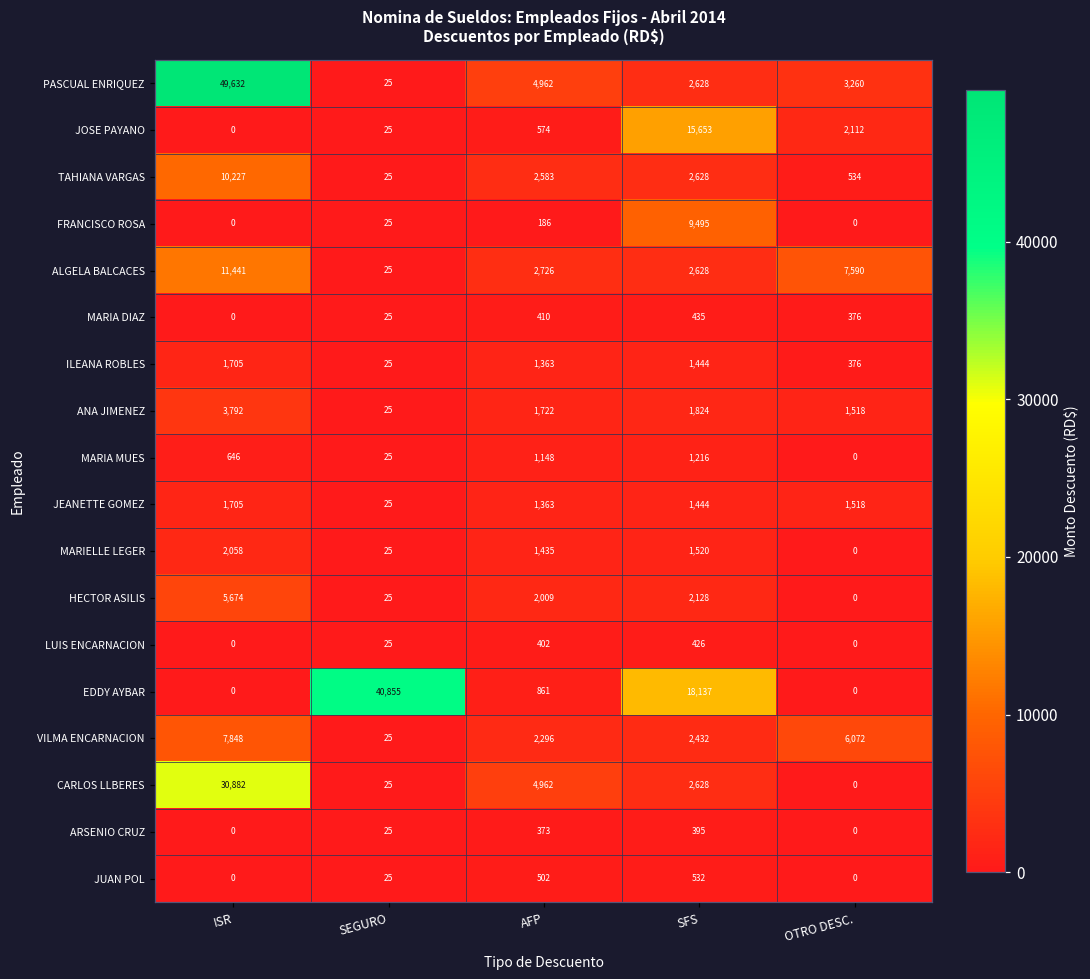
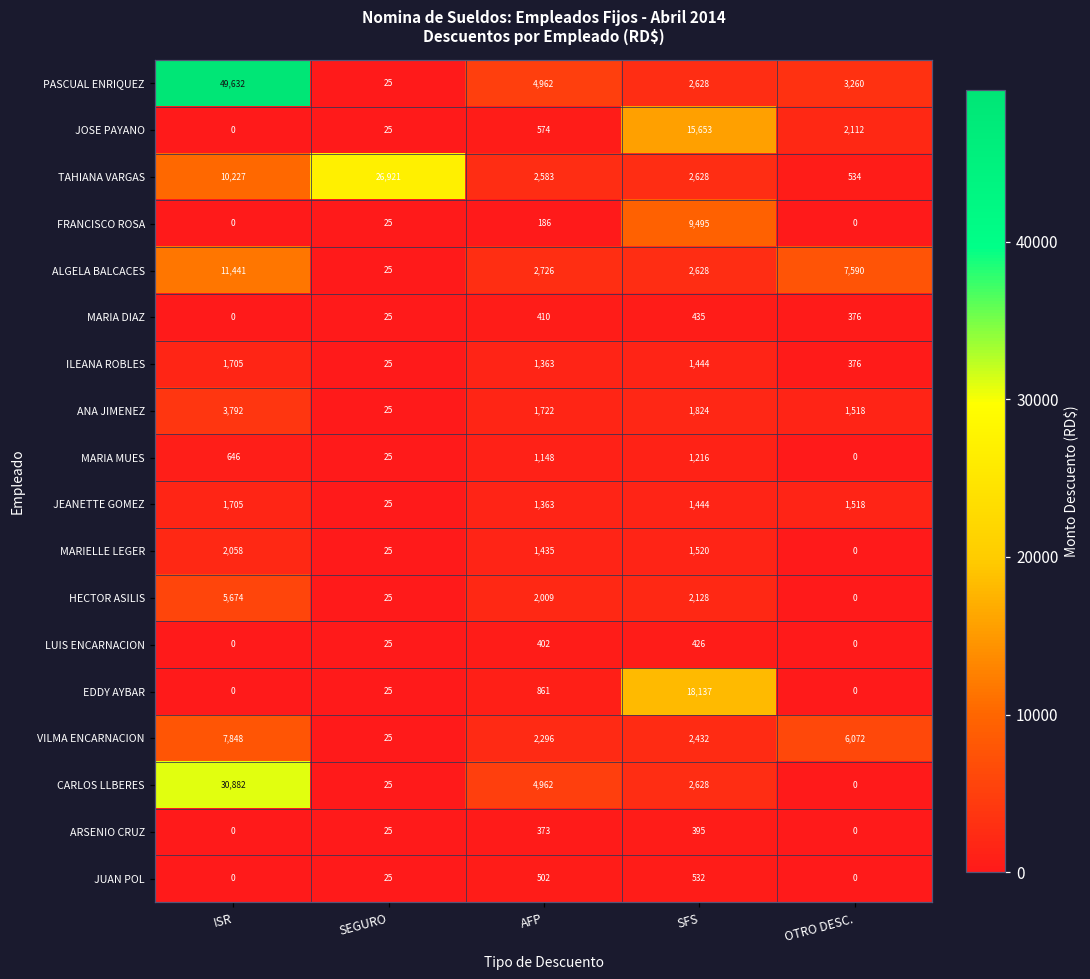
  {
    "PASCUAL ENRIQUEZ": {
      "ISR": "49,632",
      "SEGURO": "25",
      "AFP": "4,962",
      "SFS": "2,628",
      "OTRO DESC.": "3,260"
    },
    "JOSE PAYANO": {
      "ISR": "0",
      "SEGURO": "25",
      "AFP": "574",
      "SFS": "15,653",
      "OTRO DESC.": "2,112"
    },
    "TAHIANA VARGAS": {
      "ISR": "10,227",
-     "SEGURO": "25",
+     "SEGURO": "26,921",
      "AFP": "2,583",
      "SFS": "2,628",
      "OTRO DESC.": "534"
    },
    "FRANCISCO ROSA": {
      "ISR": "0",
      "SEGURO": "25",
      "AFP": "186",
      "SFS": "9,495",
      "OTRO DESC.": "0"
    },
    "ALGELA BALCACES": {
      "ISR": "11,441",
      "SEGURO": "25",
      "AFP": "2,726",
      "SFS": "2,628",
      "OTRO DESC.": "7,590"
    },
    "MARIA DIAZ": {
      "ISR": "0",
      "SEGURO": "25",
      "AFP": "410",
      "SFS": "435",
      "OTRO DESC.": "376"
    },
    "ILEANA ROBLES": {
      "ISR": "1,705",
      "SEGURO": "25",
      "AFP": "1,363",
      "SFS": "1,444",
      "OTRO DESC.": "376"
    },
    "ANA JIMENEZ": {
      "ISR": "3,792",
      "SEGURO": "25",
      "AFP": "1,722",
      "SFS": "1,824",
      "OTRO DESC.": "1,518"
    },
    "MARIA MUES": {
      "ISR": "646",
      "SEGURO": "25",
      "AFP": "1,148",
      "SFS": "1,216",
      "OTRO DESC.": "0"
    },
    "JEANETTE GOMEZ": {
      "ISR": "1,705",
      "SEGURO": "25",
      "AFP": "1,363",
      "SFS": "1,444",
      "OTRO DESC.": "1,518"
    },
    "MARIELLE LEGER": {
      "ISR": "2,058",
      "SEGURO": "25",
      "AFP": "1,435",
      "SFS": "1,520",
      "OTRO DESC.": "0"
    },
    "HECTOR ASILIS": {
      "ISR": "5,674",
      "SEGURO": "25",
      "AFP": "2,009",
      "SFS": "2,128",
      "OTRO DESC.": "0"
    },
    "LUIS ENCARNACION": {
      "ISR": "0",
      "SEGURO": "25",
      "AFP": "402",
      "SFS": "426",
      "OTRO DESC.": "0"
    },
    "EDDY AYBAR": {
      "ISR": "0",
-     "SEGURO": "40,855",
+     "SEGURO": "25",
      "AFP": "861",
      "SFS": "18,137",
      "OTRO DESC.": "0"
    },
    "VILMA ENCARNACION": {
      "ISR": "7,848",
      "SEGURO": "25",
      "AFP": "2,296",
      "SFS": "2,432",
      "OTRO DESC.": "6,072"
    },
    "CARLOS LLBERES": {
      "ISR": "30,882",
      "SEGURO": "25",
      "AFP": "4,962",
      "SFS": "2,628",
      "OTRO DESC.": "0"
    },
    "ARSENIO CRUZ": {
      "ISR": "0",
      "SEGURO": "25",
      "AFP": "373",
      "SFS": "395",
      "OTRO DESC.": "0"
    },
    "JUAN POL": {
      "ISR": "0",
      "SEGURO": "25",
      "AFP": "502",
      "SFS": "532",
      "OTRO DESC.": "0"
    }
  }
